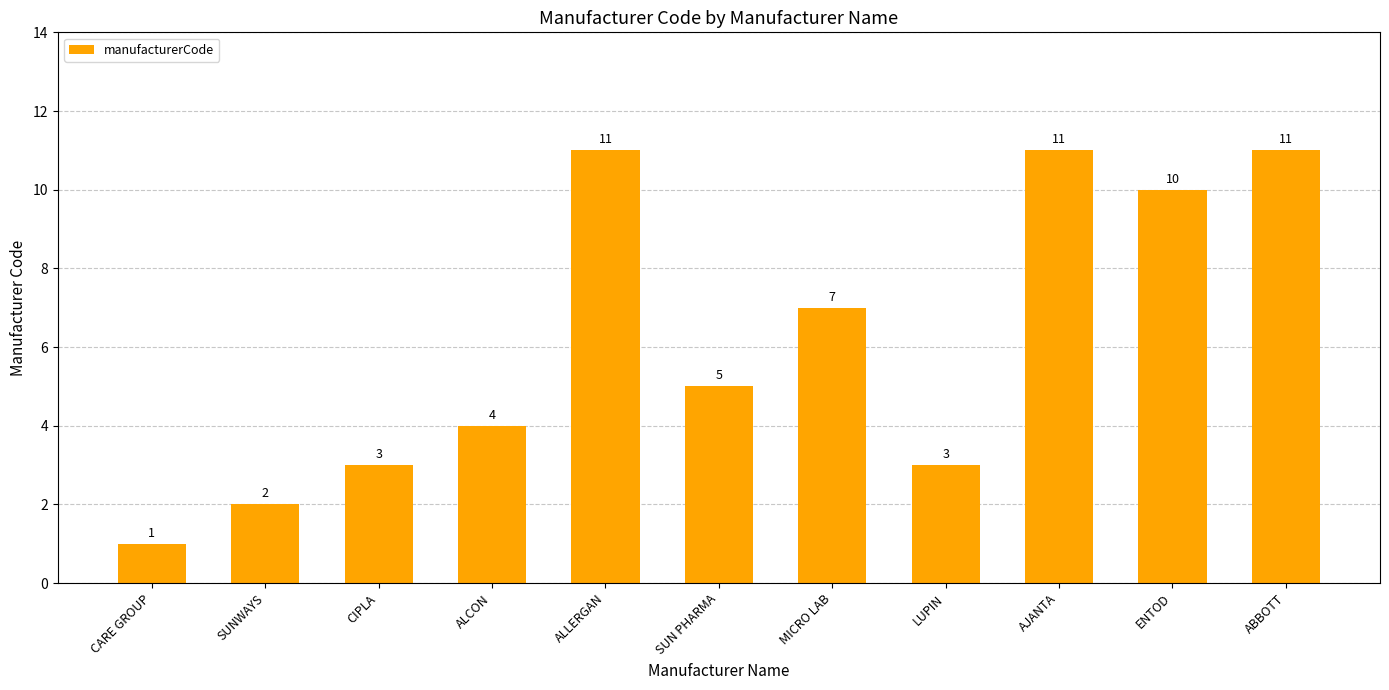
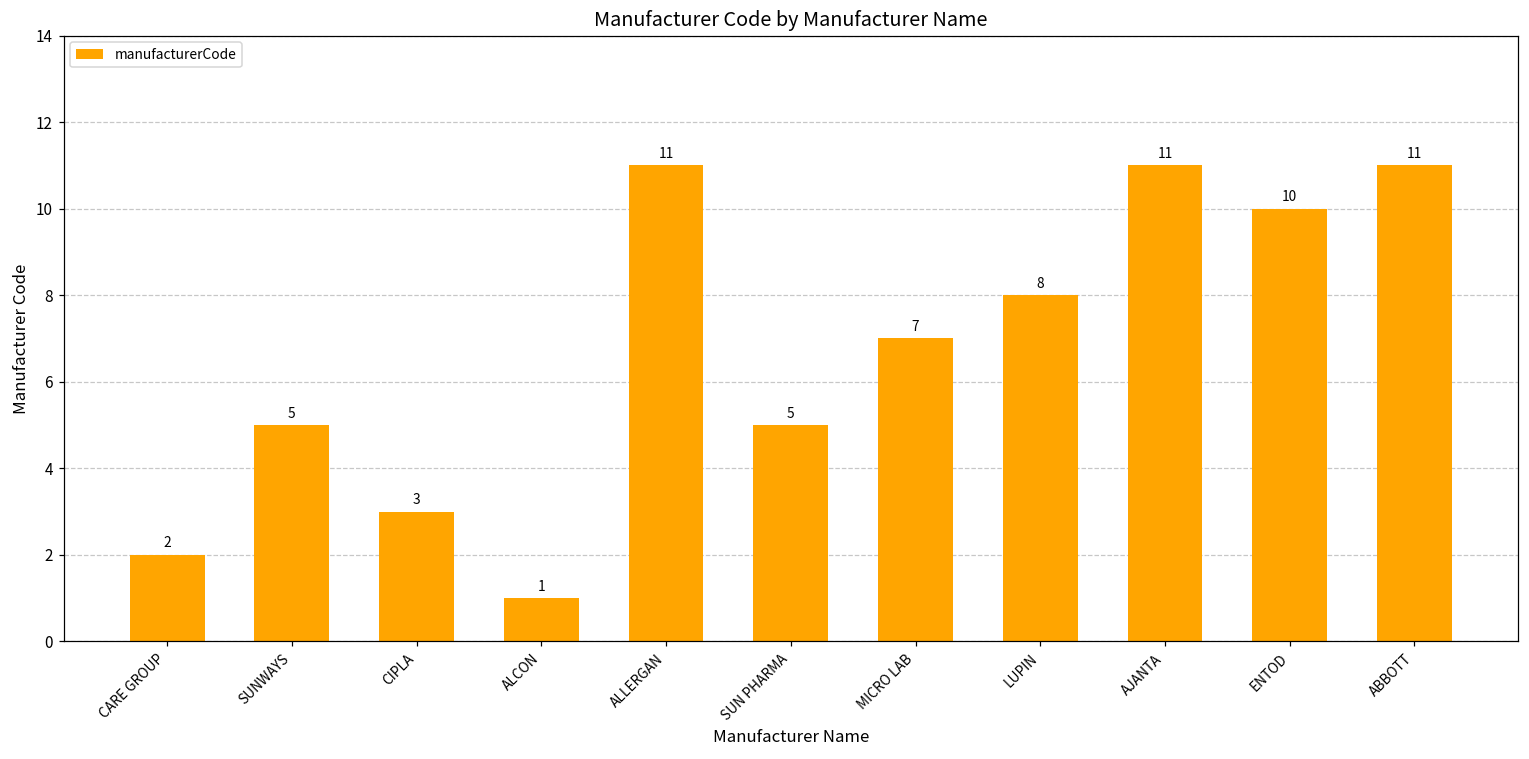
  {
-   "CARE GROUP": 1,
-   "SUNWAYS": 2,
+   "CARE GROUP": 2,
+   "SUNWAYS": 5,
    "CIPLA": 3,
-   "ALCON": 4,
+   "ALCON": 1,
    "ALLERGAN": 11,
    "SUN PHARMA": 5,
    "MICRO LAB": 7,
-   "LUPIN": 3,
+   "LUPIN": 8,
    "AJANTA": 11,
    "ENTOD": 10,
    "ABBOTT": 11
  }
